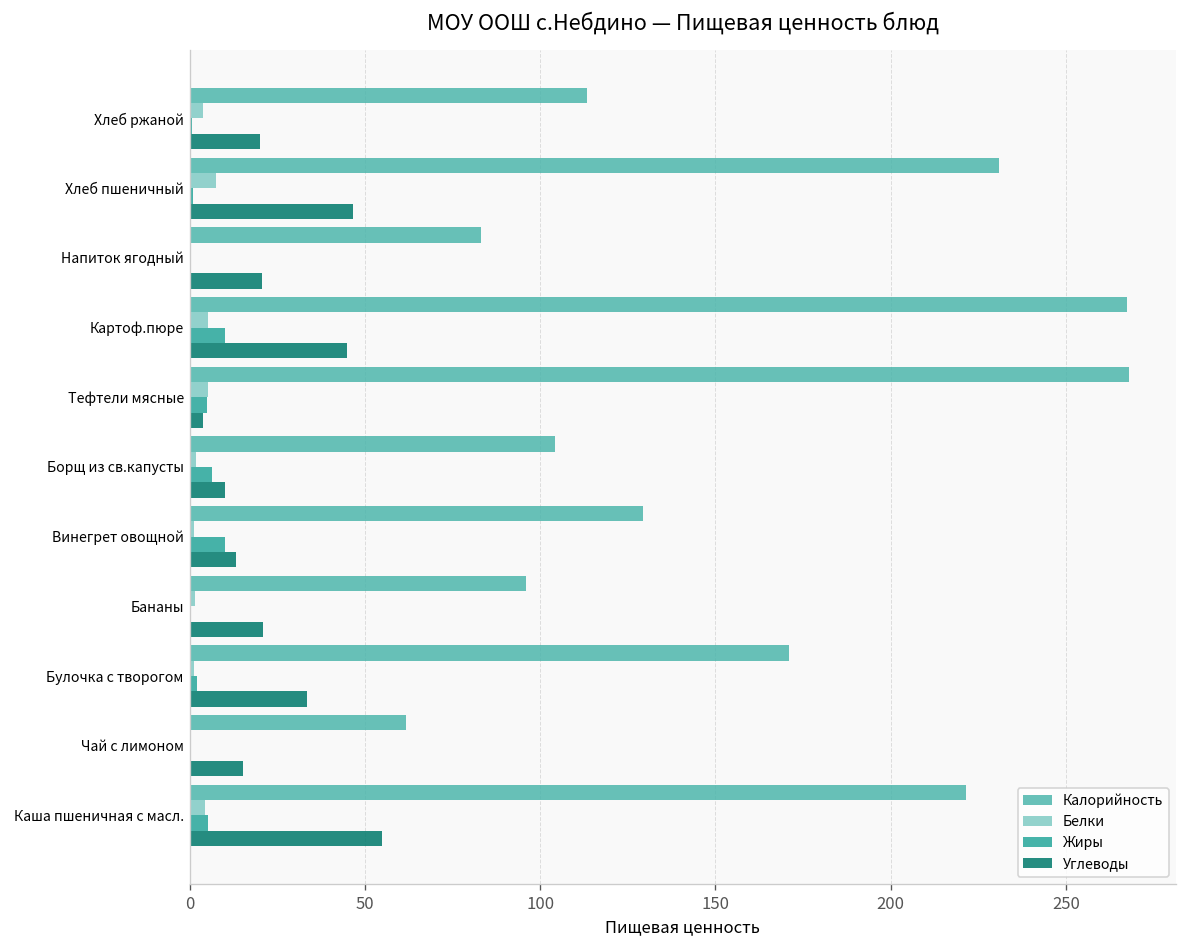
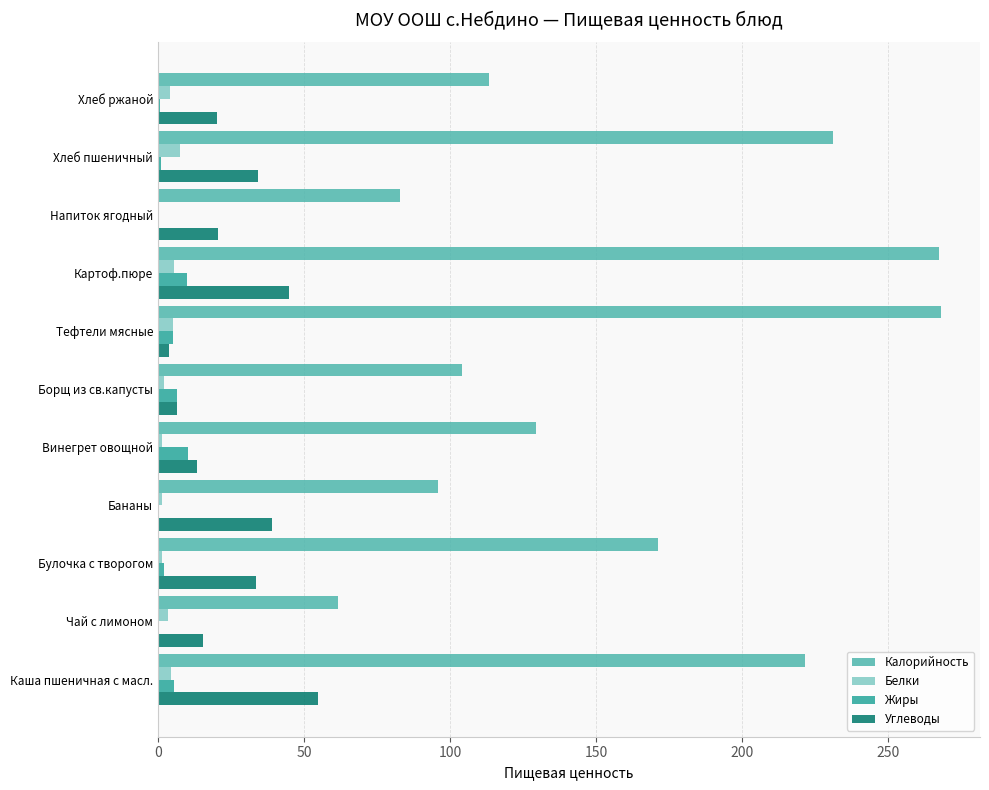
  {
    "Белки": {
      "Хлеб ржаной": 4,
      "Хлеб пшеничный": 8,
      "Картоф.пюре": 5,
      "Тефтели мясные": 5,
      "Борщ из св.капусты": 2,
      "Винегрет овощной": 1,
      "Бананы": 2,
      "Булочка с творогом": 1,
-     "Чай с лимоном": 0,
+     "Чай с лимоном": 3,
      "Каша пшеничная с масл.": 4
    },
    "Углеводы": {
      "Хлеб ржаной": 20,
-     "Хлеб пшеничный": 47,
+     "Хлеб пшеничный": 34,
      "Напиток ягодный": 21,
      "Картоф.пюре": 45,
      "Тефтели мясные": 4,
-     "Борщ из св.капусты": 10,
+     "Борщ из св.капусты": 7,
      "Винегрет овощной": 13,
-     "Бананы": 21,
+     "Бананы": 39,
      "Булочка с творогом": 34,
      "Чай с лимоном": 15,
      "Каша пшеничная с масл.": 55
    }
  }
